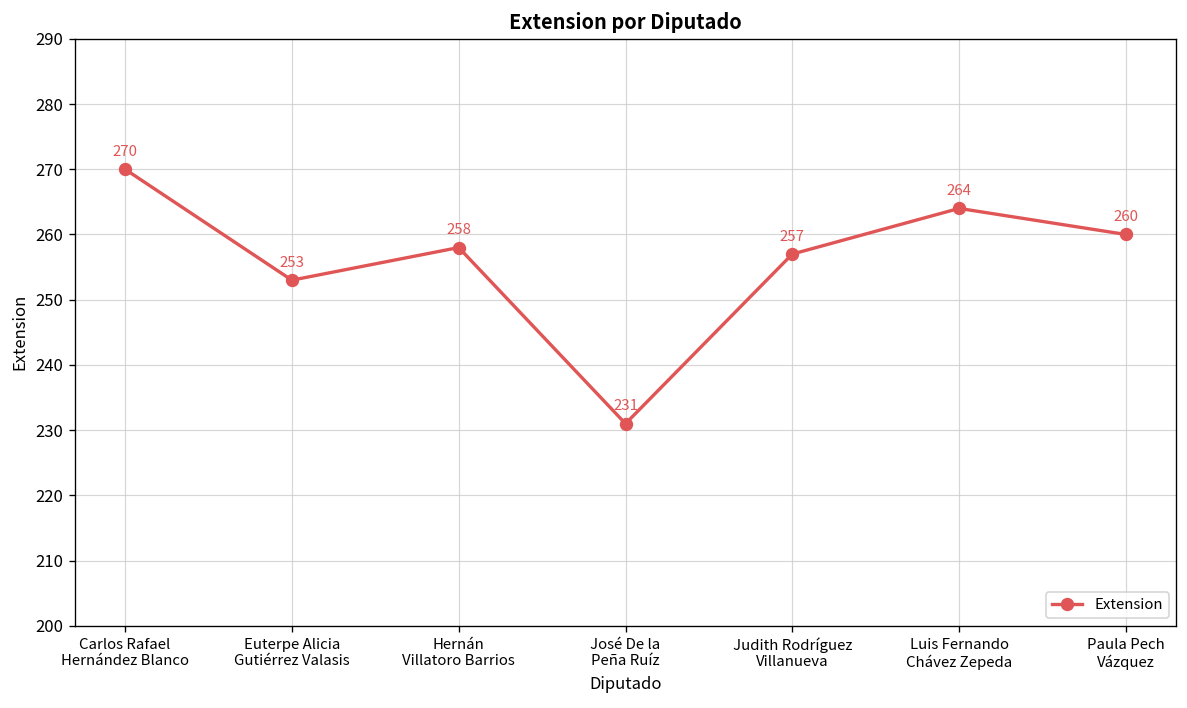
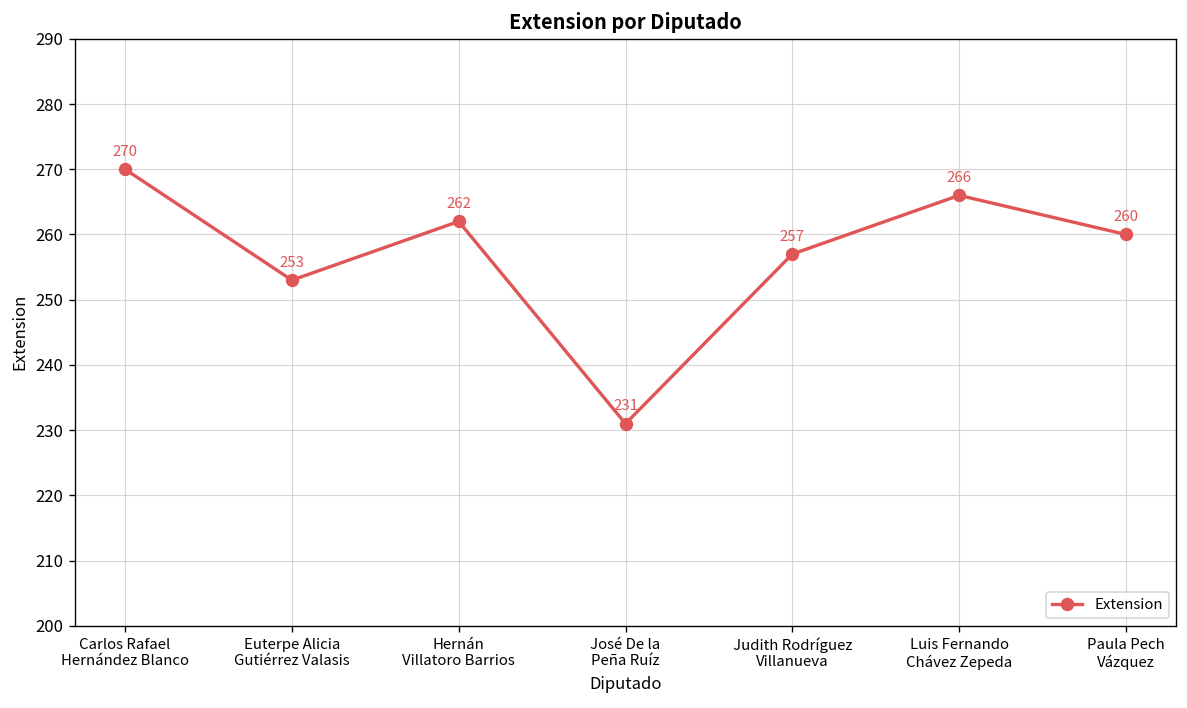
  {
    "Carlos Rafael Hernández Blanco": 270,
    "Euterpe Alicia Gutiérrez Valasis": 253,
-   "Hernán Villatoro Barrios": 258,
+   "Hernán Villatoro Barrios": 262,
    "José De la Peña Ruíz": 231,
    "Judith Rodríguez Villanueva": 257,
-   "Luis Fernando Chávez Zepeda": 264,
+   "Luis Fernando Chávez Zepeda": 266,
    "Paula Pech Vázquez": 260
  }
